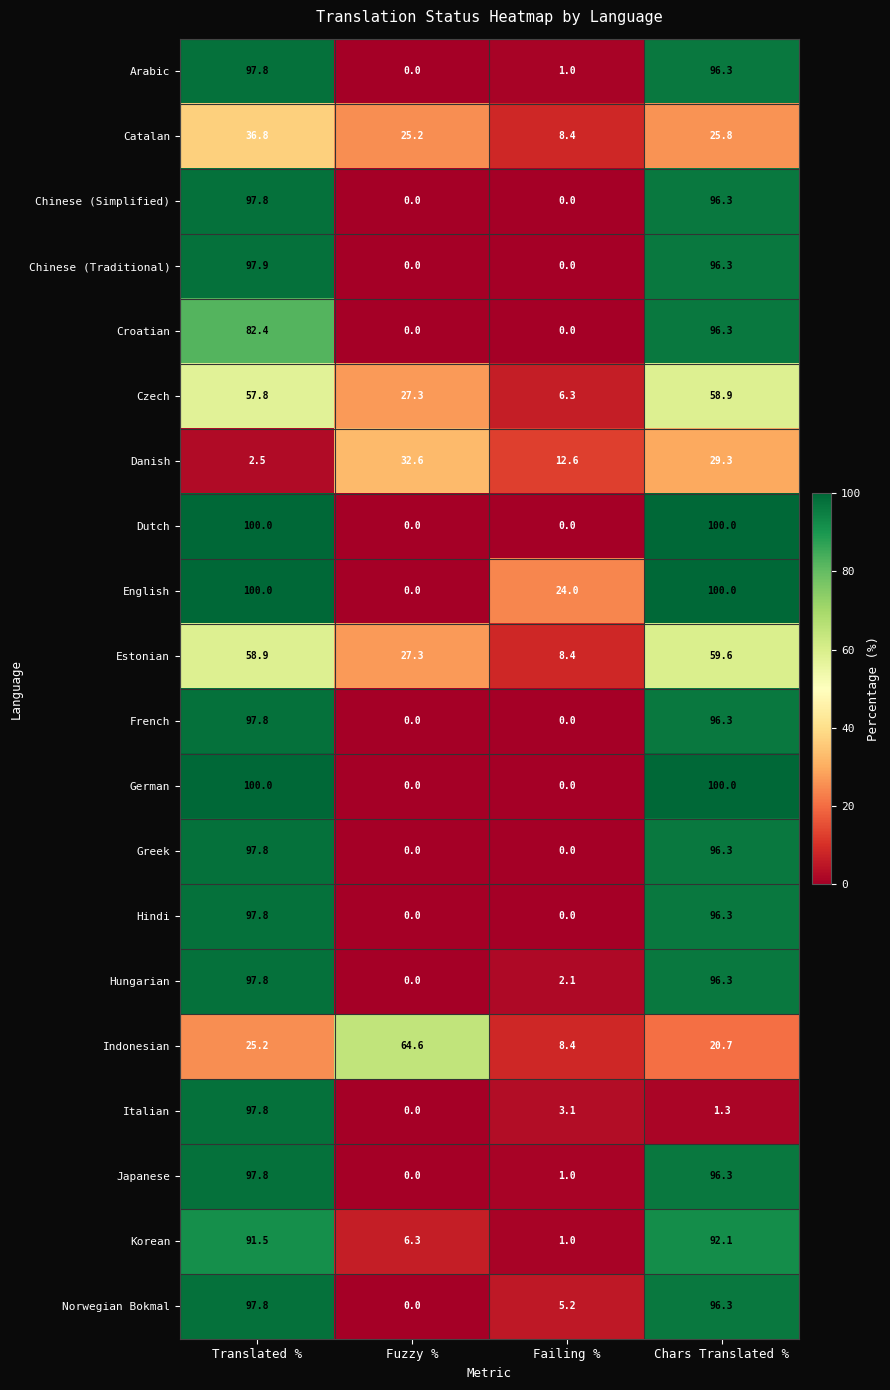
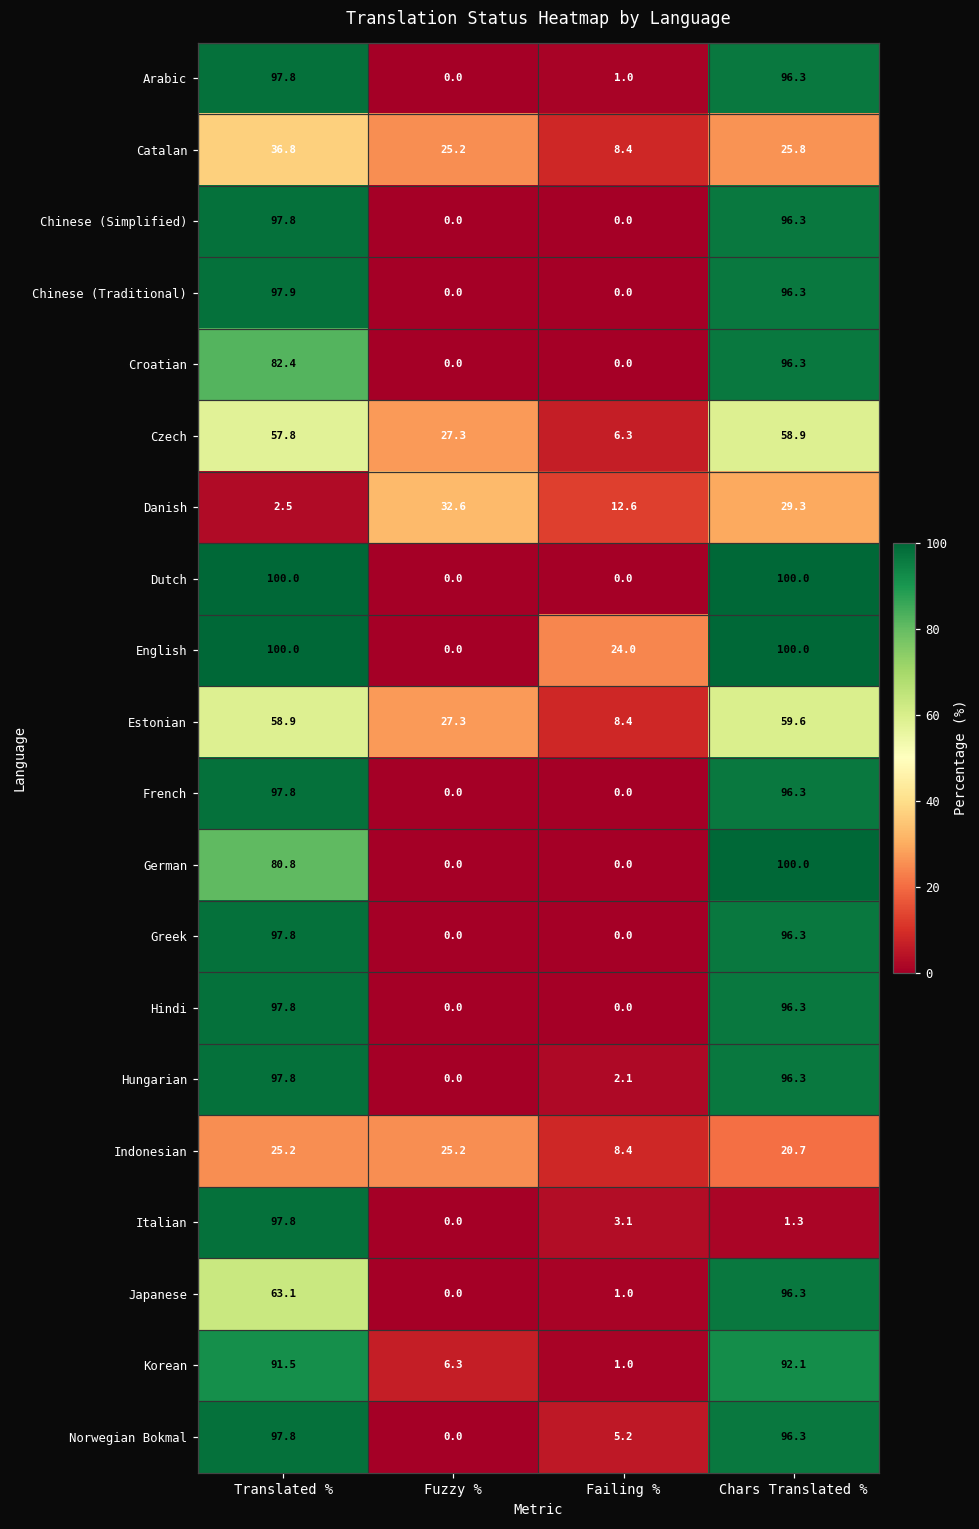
  {
    "Arabic": {
      "Translated %": 97.8,
      "Fuzzy %": 0.0,
      "Failing %": 1.0,
      "Chars Translated %": 96.3
    },
    "Catalan": {
      "Translated %": 36.8,
      "Fuzzy %": 25.2,
      "Failing %": 8.4,
      "Chars Translated %": 25.8
    },
    "Chinese (Simplified)": {
      "Translated %": 97.8,
      "Fuzzy %": 0.0,
      "Failing %": 0.0,
      "Chars Translated %": 96.3
    },
    "Chinese (Traditional)": {
      "Translated %": 97.9,
      "Fuzzy %": 0.0,
      "Failing %": 0.0,
      "Chars Translated %": 96.3
    },
    "Croatian": {
      "Translated %": 82.4,
      "Fuzzy %": 0.0,
      "Failing %": 0.0,
      "Chars Translated %": 96.3
    },
    "Czech": {
      "Translated %": 57.8,
      "Fuzzy %": 27.3,
      "Failing %": 6.3,
      "Chars Translated %": 58.9
    },
    "Danish": {
      "Translated %": 2.5,
      "Fuzzy %": 32.6,
      "Failing %": 12.6,
      "Chars Translated %": 29.3
    },
    "Dutch": {
      "Translated %": 100.0,
      "Fuzzy %": 0.0,
      "Failing %": 0.0,
      "Chars Translated %": 100.0
    },
    "English": {
      "Translated %": 100.0,
      "Fuzzy %": 0.0,
      "Failing %": 24.0,
      "Chars Translated %": 100.0
    },
    "Estonian": {
      "Translated %": 58.9,
      "Fuzzy %": 27.3,
      "Failing %": 8.4,
      "Chars Translated %": 59.6
    },
    "French": {
      "Translated %": 97.8,
      "Fuzzy %": 0.0,
      "Failing %": 0.0,
      "Chars Translated %": 96.3
    },
    "German": {
-     "Translated %": 100.0,
+     "Translated %": 80.8,
      "Fuzzy %": 0.0,
      "Failing %": 0.0,
      "Chars Translated %": 100.0
    },
    "Greek": {
      "Translated %": 97.8,
      "Fuzzy %": 0.0,
      "Failing %": 0.0,
      "Chars Translated %": 96.3
    },
    "Hindi": {
      "Translated %": 97.8,
      "Fuzzy %": 0.0,
      "Failing %": 0.0,
      "Chars Translated %": 96.3
    },
    "Hungarian": {
      "Translated %": 97.8,
      "Fuzzy %": 0.0,
      "Failing %": 2.1,
      "Chars Translated %": 96.3
    },
    "Indonesian": {
      "Translated %": 25.2,
-     "Fuzzy %": 64.6,
+     "Fuzzy %": 25.2,
      "Failing %": 8.4,
      "Chars Translated %": 20.7
    },
    "Italian": {
      "Translated %": 97.8,
      "Fuzzy %": 0.0,
      "Failing %": 3.1,
      "Chars Translated %": 1.3
    },
    "Japanese": {
-     "Translated %": 97.8,
+     "Translated %": 63.1,
      "Fuzzy %": 0.0,
      "Failing %": 1.0,
      "Chars Translated %": 96.3
    },
    "Korean": {
      "Translated %": 91.5,
      "Fuzzy %": 6.3,
      "Failing %": 1.0,
      "Chars Translated %": 92.1
    },
    "Norwegian Bokmal": {
      "Translated %": 97.8,
      "Fuzzy %": 0.0,
      "Failing %": 5.2,
      "Chars Translated %": 96.3
    }
  }
